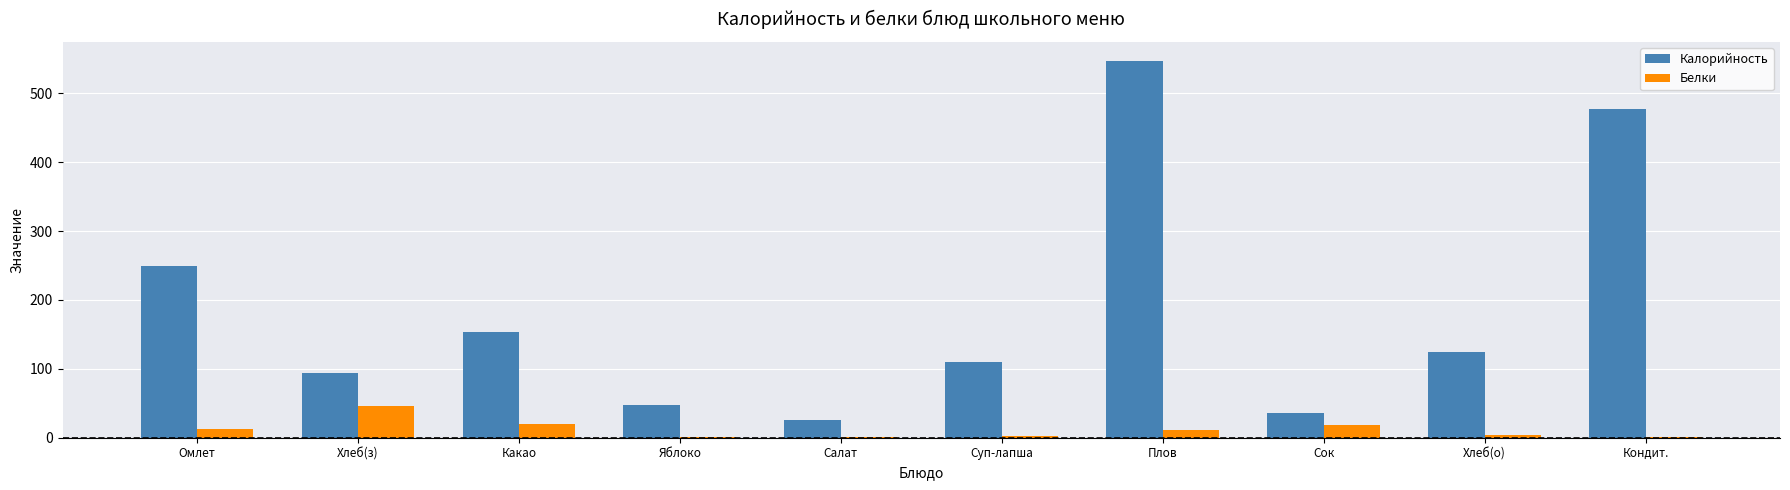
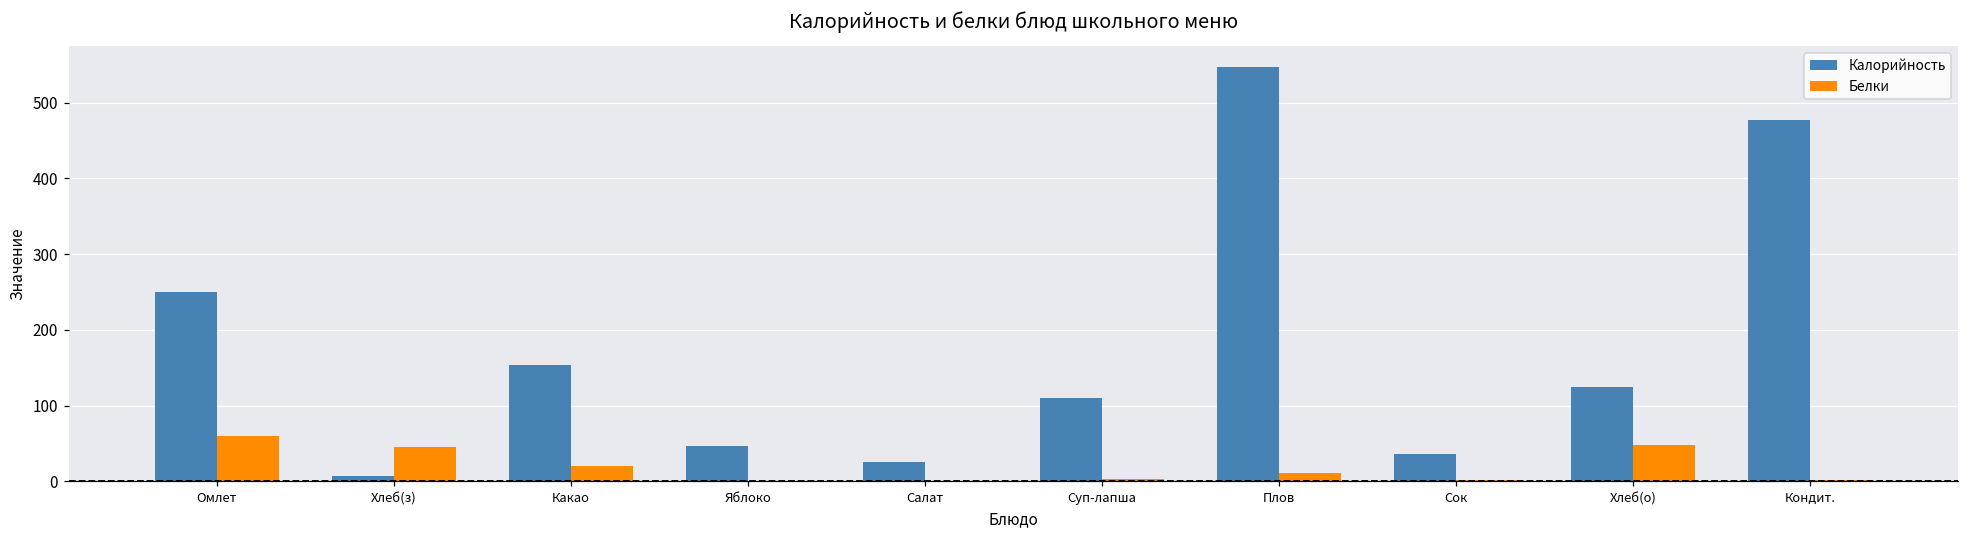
  {
    "Калорийность": {
      "Омлет": 250,
-     "Хлеб(з)": 90,
+     "Хлеб(з)": 10,
      "Какао": 150,
      "Яблоко": 50,
      "Салат": 30,
      "Суп-лапша": 110,
      "Плов": 550,
      "Сок": 40,
      "Хлеб(о)": 120,
      "Кондит.": 480
    },
    "Белки": {
-     "Омлет": 10,
+     "Омлет": 60,
      "Хлеб(з)": 50,
      "Какао": 20,
      "Плов": 10,
-     "Сок": 20,
-     "Хлеб(о)": 0
+     "Сок": 0,
+     "Хлеб(о)": 50
    }
  }
